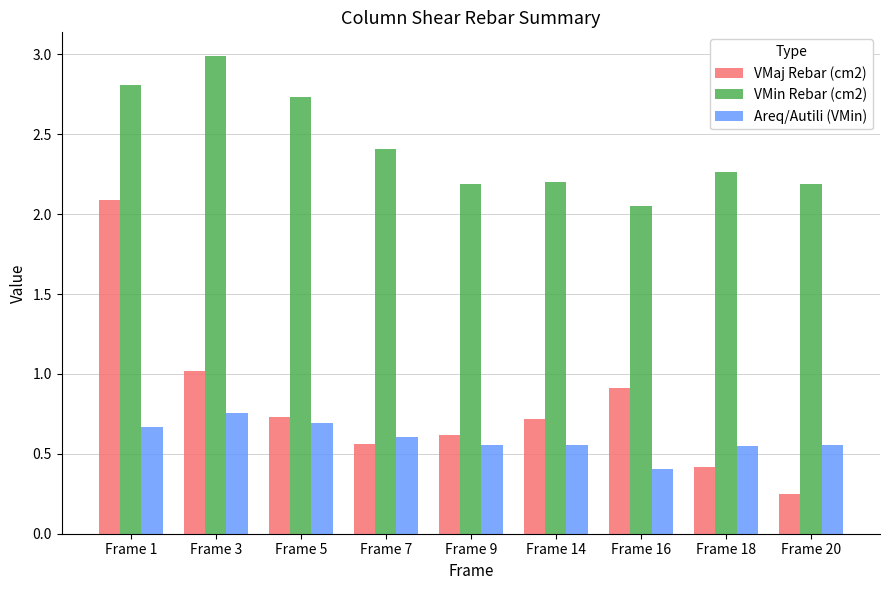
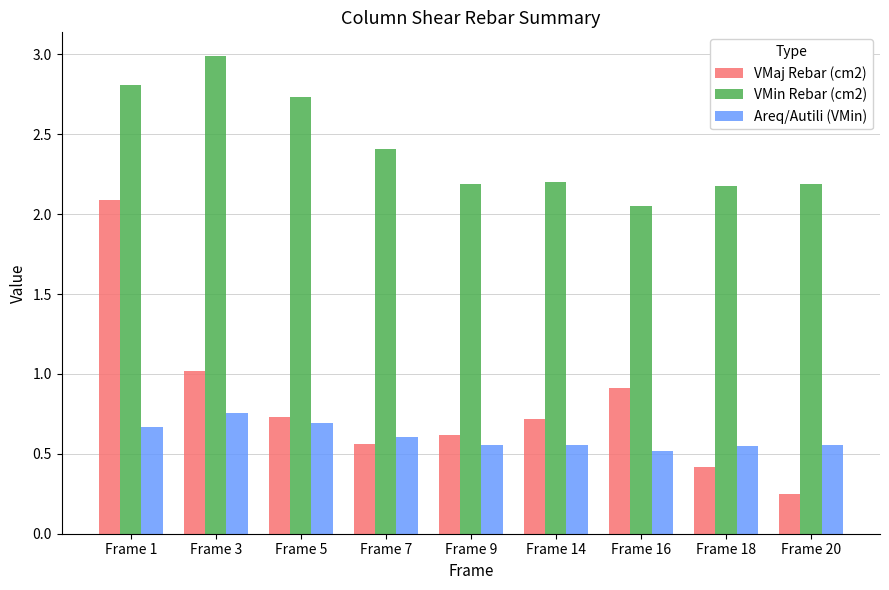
  {
    "VMaj Rebar (cm2)": {
      "Frame 1": 2.09,
      "Frame 3": 1.02,
      "Frame 5": 0.73,
      "Frame 7": 0.56,
      "Frame 9": 0.62,
      "Frame 14": 0.72,
      "Frame 16": 0.91,
      "Frame 18": 0.42,
      "Frame 20": 0.25
    },
    "VMin Rebar (cm2)": {
      "Frame 1": 2.81,
      "Frame 3": 2.99,
      "Frame 5": 2.74,
      "Frame 7": 2.41,
      "Frame 9": 2.19,
      "Frame 14": 2.20,
      "Frame 16": 2.05,
-     "Frame 18": 2.27,
+     "Frame 18": 2.18,
      "Frame 20": 2.19
    },
    "Areq/Autili (VMin)": {
      "Frame 1": 0.67,
      "Frame 3": 0.75,
      "Frame 5": 0.69,
      "Frame 7": 0.61,
      "Frame 9": 0.55,
      "Frame 14": 0.56,
-     "Frame 16": 0.41,
+     "Frame 16": 0.52,
      "Frame 18": 0.55,
      "Frame 20": 0.55
    }
  }
